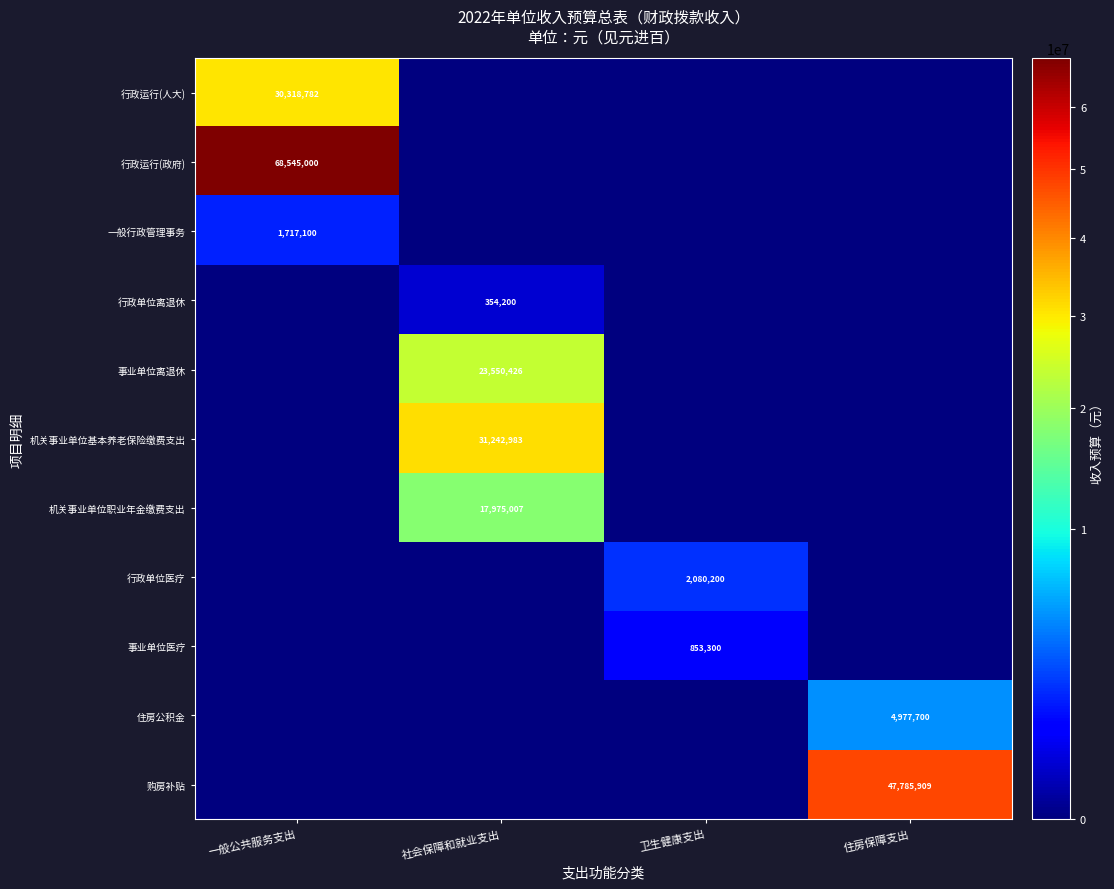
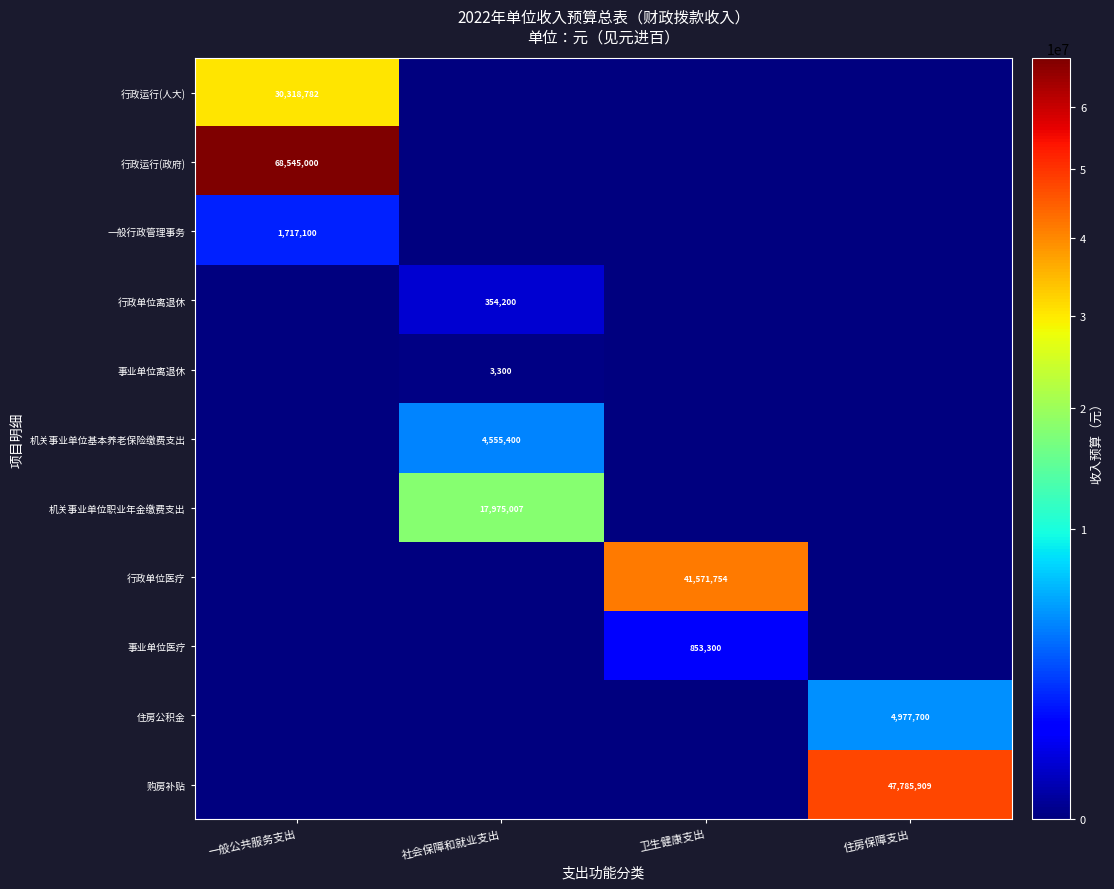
  {
    "事业单位离退休": {
-     "社会保障和就业支出": "23,550,426"
+     "社会保障和就业支出": "3,300"
    },
    "机关事业单位基本养老保险缴费支出": {
-     "社会保障和就业支出": "31,242,983"
+     "社会保障和就业支出": "4,555,400"
    },
    "行政单位医疗": {
-     "卫生健康支出": "2,080,200"
+     "卫生健康支出": "41,571,754"
    }
  }
